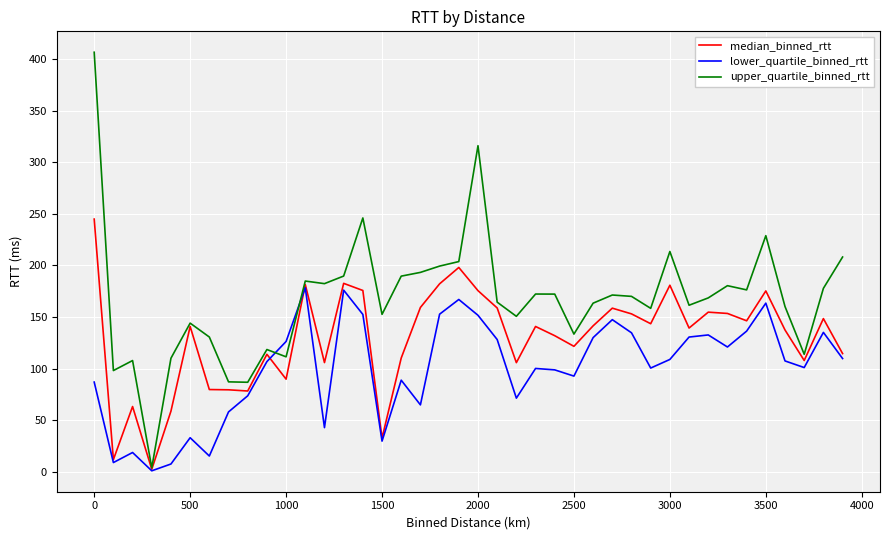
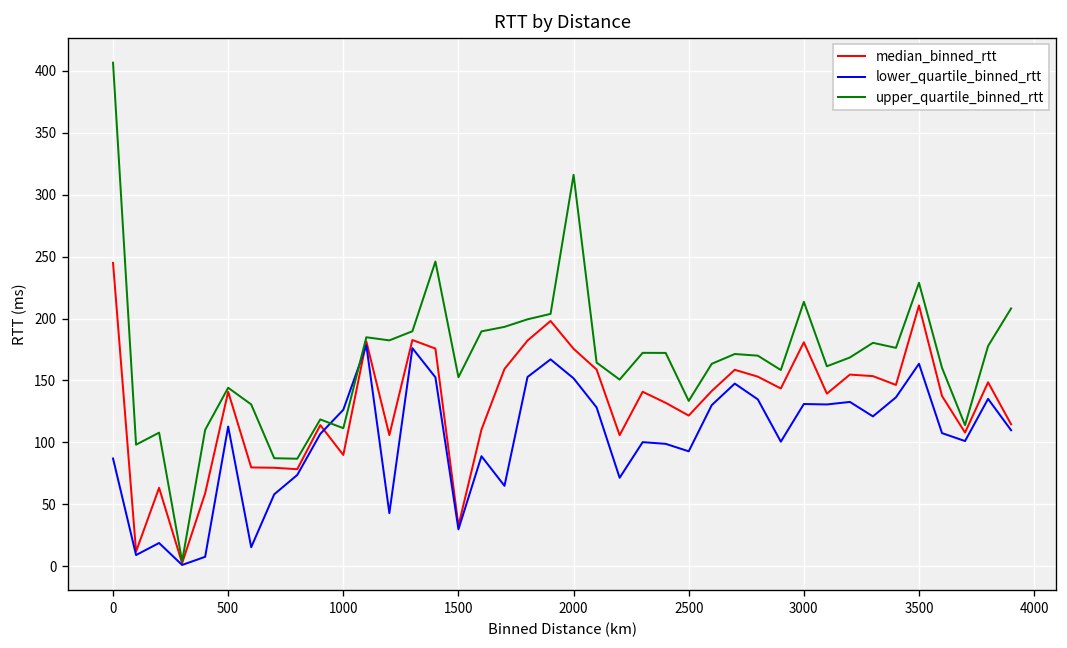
  {
    "median_binned_rtt": {
      "0": 245,
      "500": 141,
      "1000": 90,
      "1500": 33,
      "2000": 176,
      "2500": 122,
      "3000": 181,
-     "3500": 175
+     "3500": 211
    },
    "lower_quartile_binned_rtt": {
      "0": 87,
-     "500": 33,
+     "500": 113,
      "1000": 126,
      "1500": 30,
      "2000": 152,
      "2500": 93,
-     "3000": 109,
+     "3000": 131,
      "3500": 163
    },
    "upper_quartile_binned_rtt": {
      "0": 407,
      "500": 144,
      "1000": 111,
      "1500": 153,
      "2000": 316,
      "2500": 133,
      "3000": 214,
      "3500": 229
    }
  }
